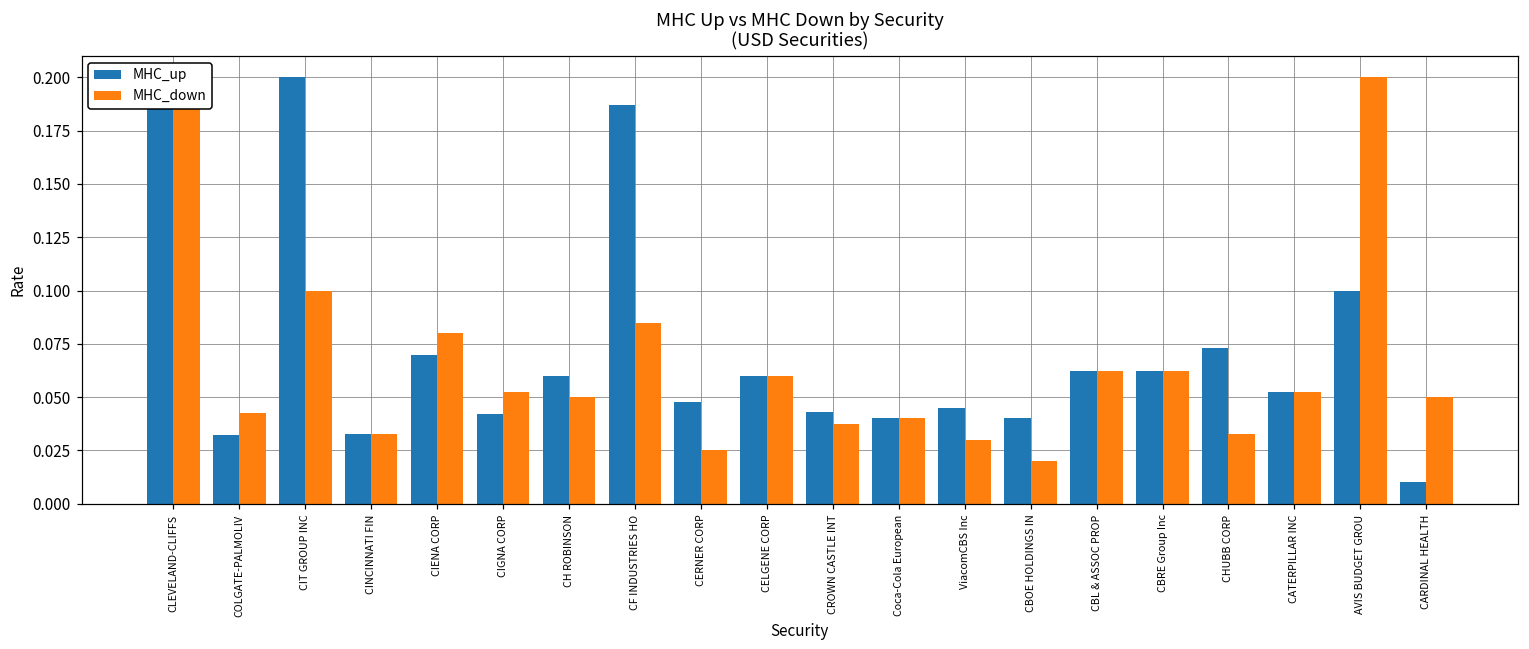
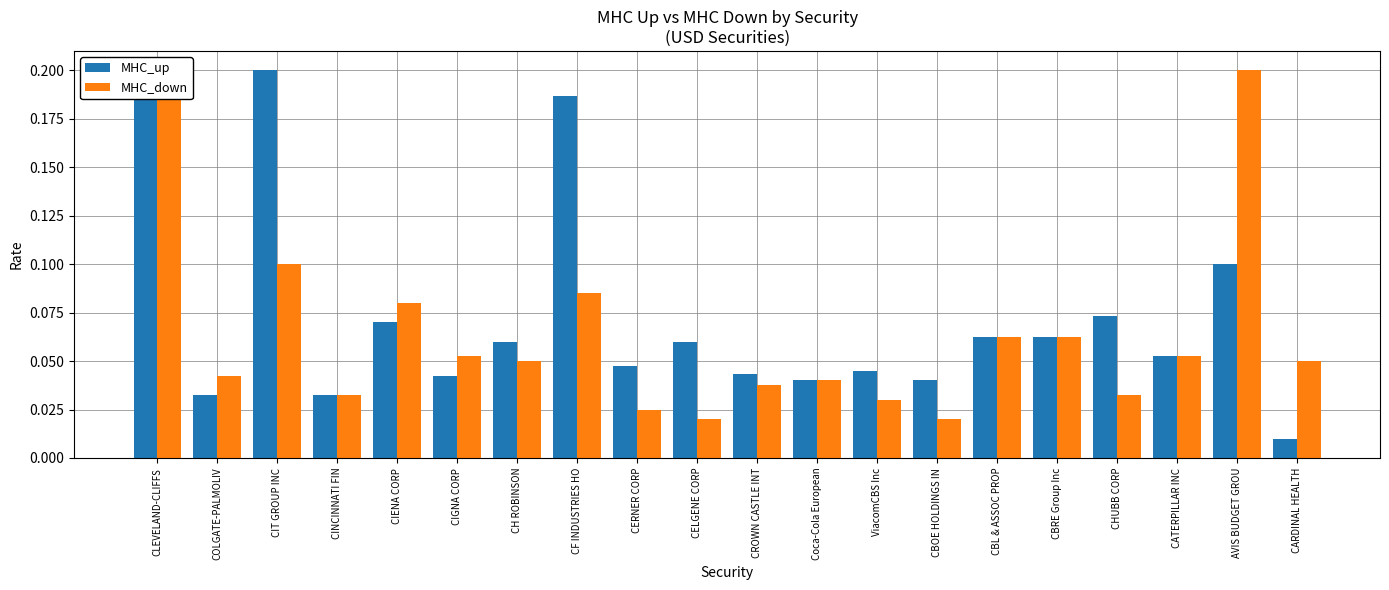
  {
    "MHC_up": {
      "COLGATE-PALMOLIV": 0.032,
      "CIT GROUP INC": 0.20,
      "CINCINNATI FIN": 0.033,
      "CIENA CORP": 0.07,
      "CIGNA CORP": 0.042,
      "CH ROBINSON": 0.06,
      "CF INDUSTRIES HO": 0.187,
      "CERNER CORP": 0.048,
      "CELGENE CORP": 0.06,
      "CROWN CASTLE INT": 0.043,
      "Coca-Cola European": 0.04,
      "ViacomCBS Inc": 0.045,
      "CBOE HOLDINGS IN": 0.04,
      "CBL & ASSOC PROP": 0.063,
      "CBRE Group Inc": 0.063,
      "CHUBB CORP": 0.073,
      "CATERPILLAR INC": 0.053,
      "AVIS BUDGET GROU": 0.10,
      "CARDINAL HEALTH": 0.01
    },
    "MHC_down": {
      "COLGATE-PALMOLIV": 0.043,
      "CIT GROUP INC": 0.10,
      "CINCINNATI FIN": 0.033,
      "CIENA CORP": 0.08,
      "CIGNA CORP": 0.053,
      "CH ROBINSON": 0.05,
      "CF INDUSTRIES HO": 0.085,
      "CERNER CORP": 0.025,
-     "CELGENE CORP": 0.06,
+     "CELGENE CORP": 0.02,
      "CROWN CASTLE INT": 0.038,
      "Coca-Cola European": 0.04,
      "ViacomCBS Inc": 0.03,
      "CBOE HOLDINGS IN": 0.02,
      "CBL & ASSOC PROP": 0.063,
      "CBRE Group Inc": 0.063,
      "CHUBB CORP": 0.033,
      "CATERPILLAR INC": 0.053,
      "AVIS BUDGET GROU": 0.20,
      "CARDINAL HEALTH": 0.05
    }
  }
